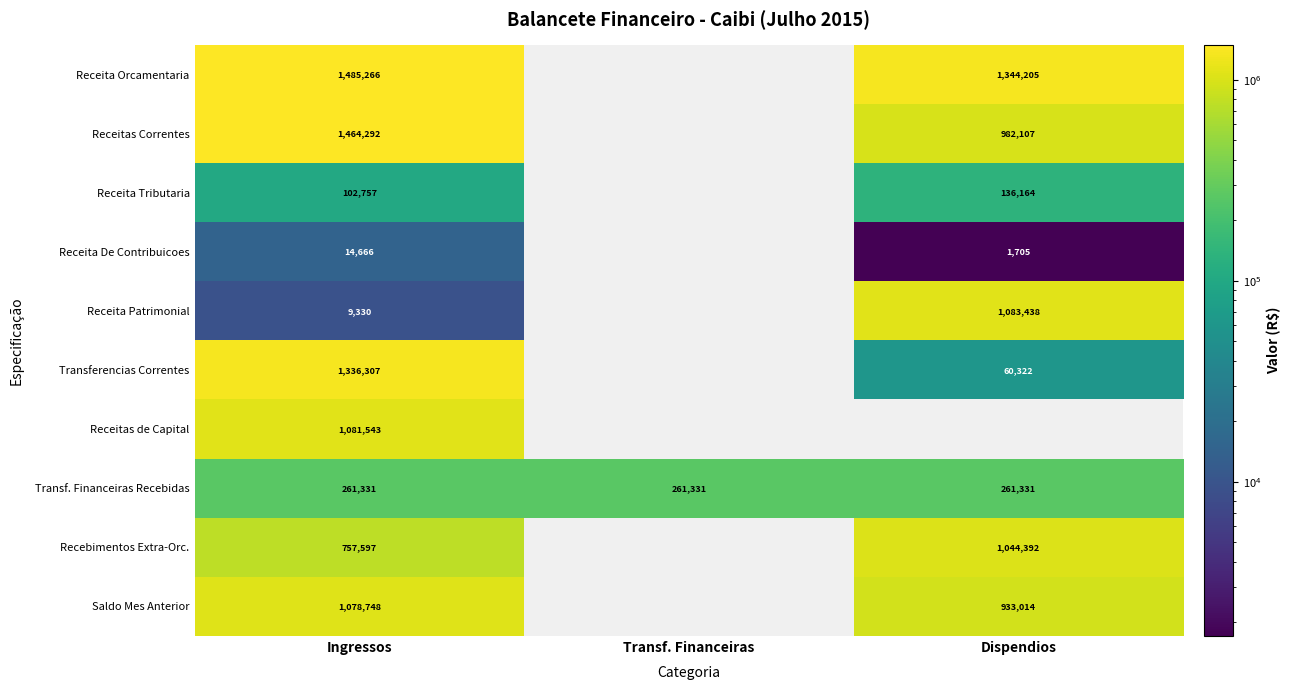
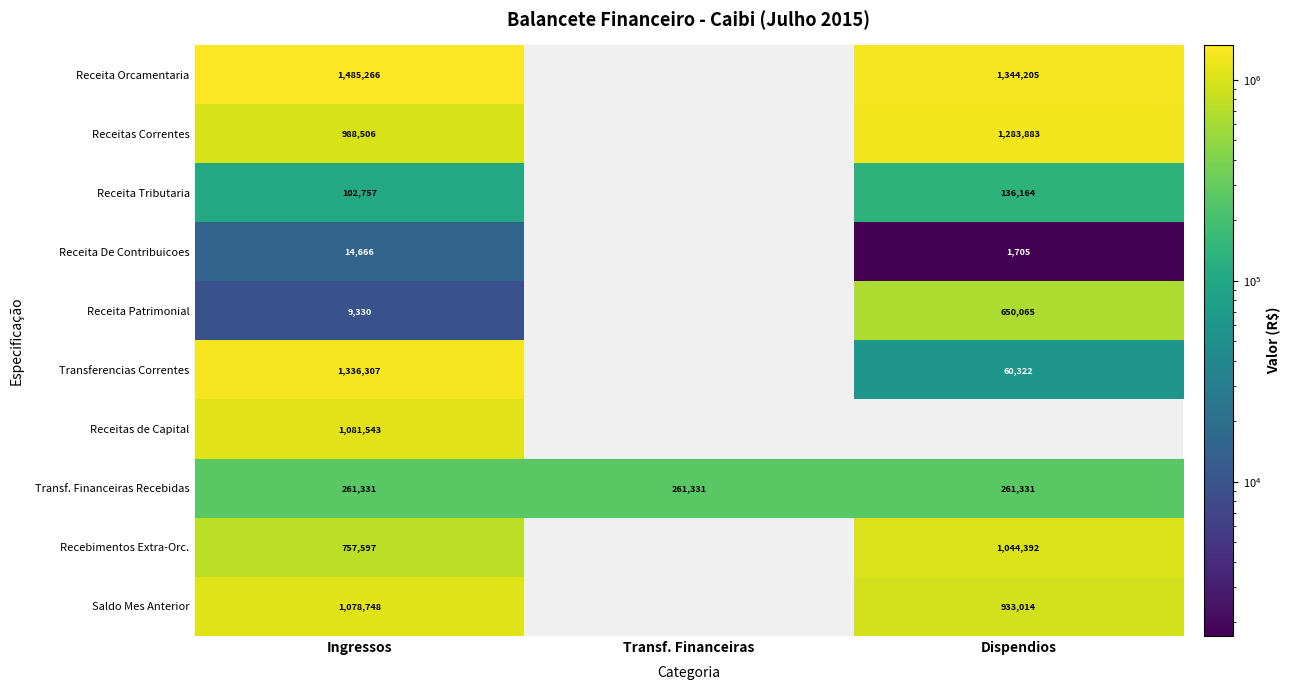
  {
    "Receita Orcamentaria": {
      "Ingressos": "1,485,266",
      "Dispendios": "1,344,205"
    },
    "Receitas Correntes": {
-     "Ingressos": "1,464,292",
-     "Dispendios": "982,107"
+     "Ingressos": "988,506",
+     "Dispendios": "1,283,883"
    },
    "Receita Tributaria": {
      "Ingressos": "102,757",
      "Dispendios": "136,164"
    },
    "Receita De Contribuicoes": {
      "Ingressos": "14,666",
      "Dispendios": "1,705"
    },
    "Receita Patrimonial": {
      "Ingressos": "9,330",
-     "Dispendios": "1,083,438"
+     "Dispendios": "650,065"
    },
    "Transferencias Correntes": {
      "Ingressos": "1,336,307",
      "Dispendios": "60,322"
    },
    "Receitas de Capital": {
      "Ingressos": "1,081,543"
    },
    "Transf. Financeiras Recebidas": {
      "Ingressos": "261,331",
      "Transf. Financeiras": "261,331",
      "Dispendios": "261,331"
    },
    "Recebimentos Extra-Orc.": {
      "Ingressos": "757,597",
      "Dispendios": "1,044,392"
    },
    "Saldo Mes Anterior": {
      "Ingressos": "1,078,748",
      "Dispendios": "933,014"
    }
  }
